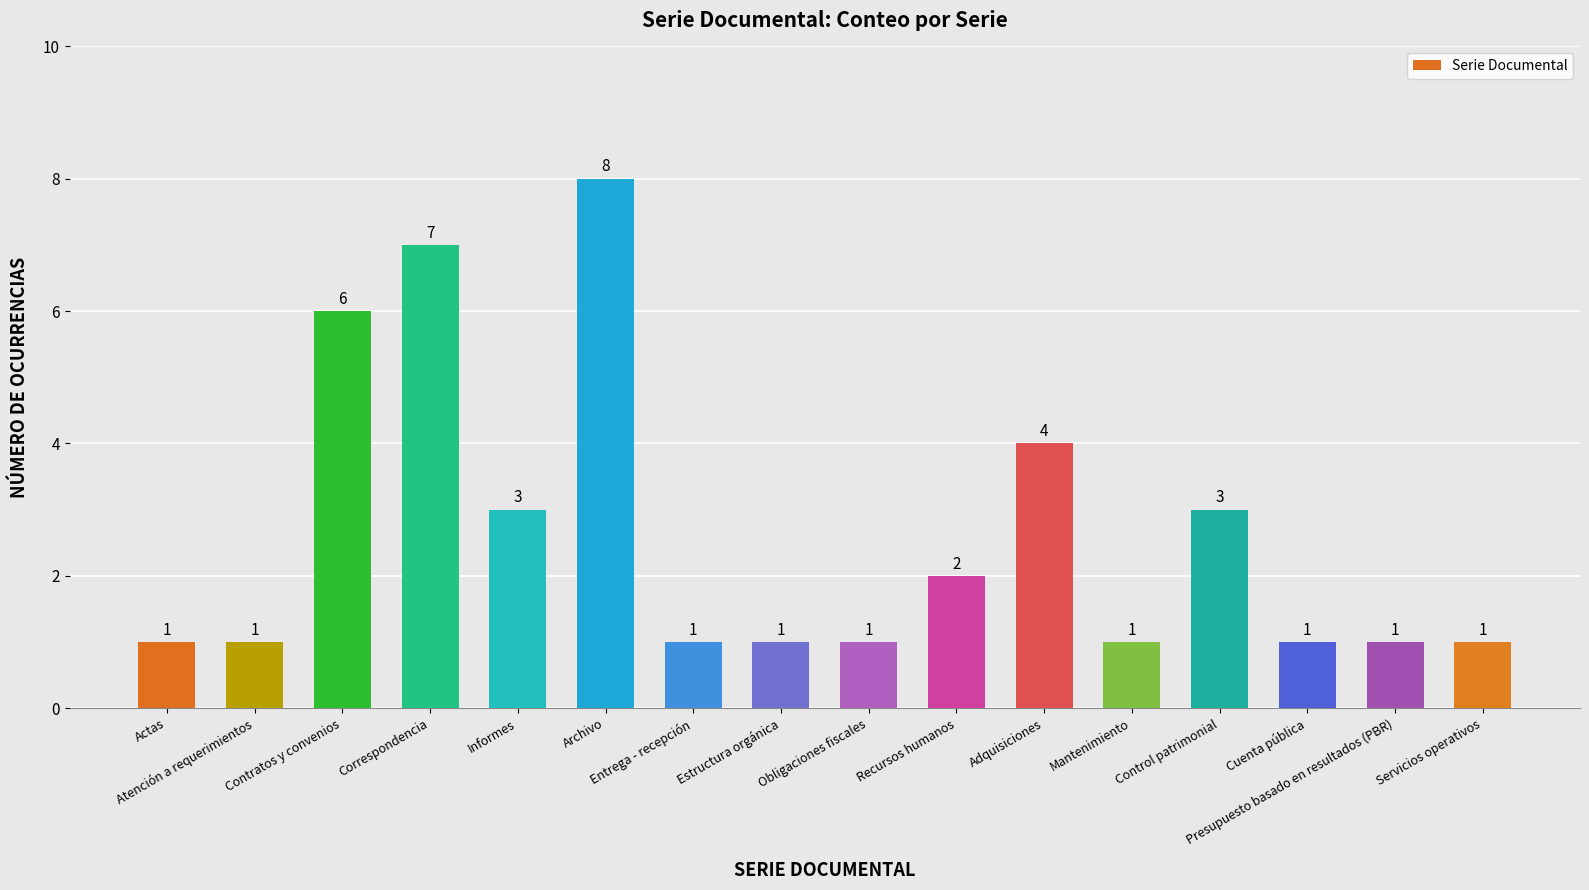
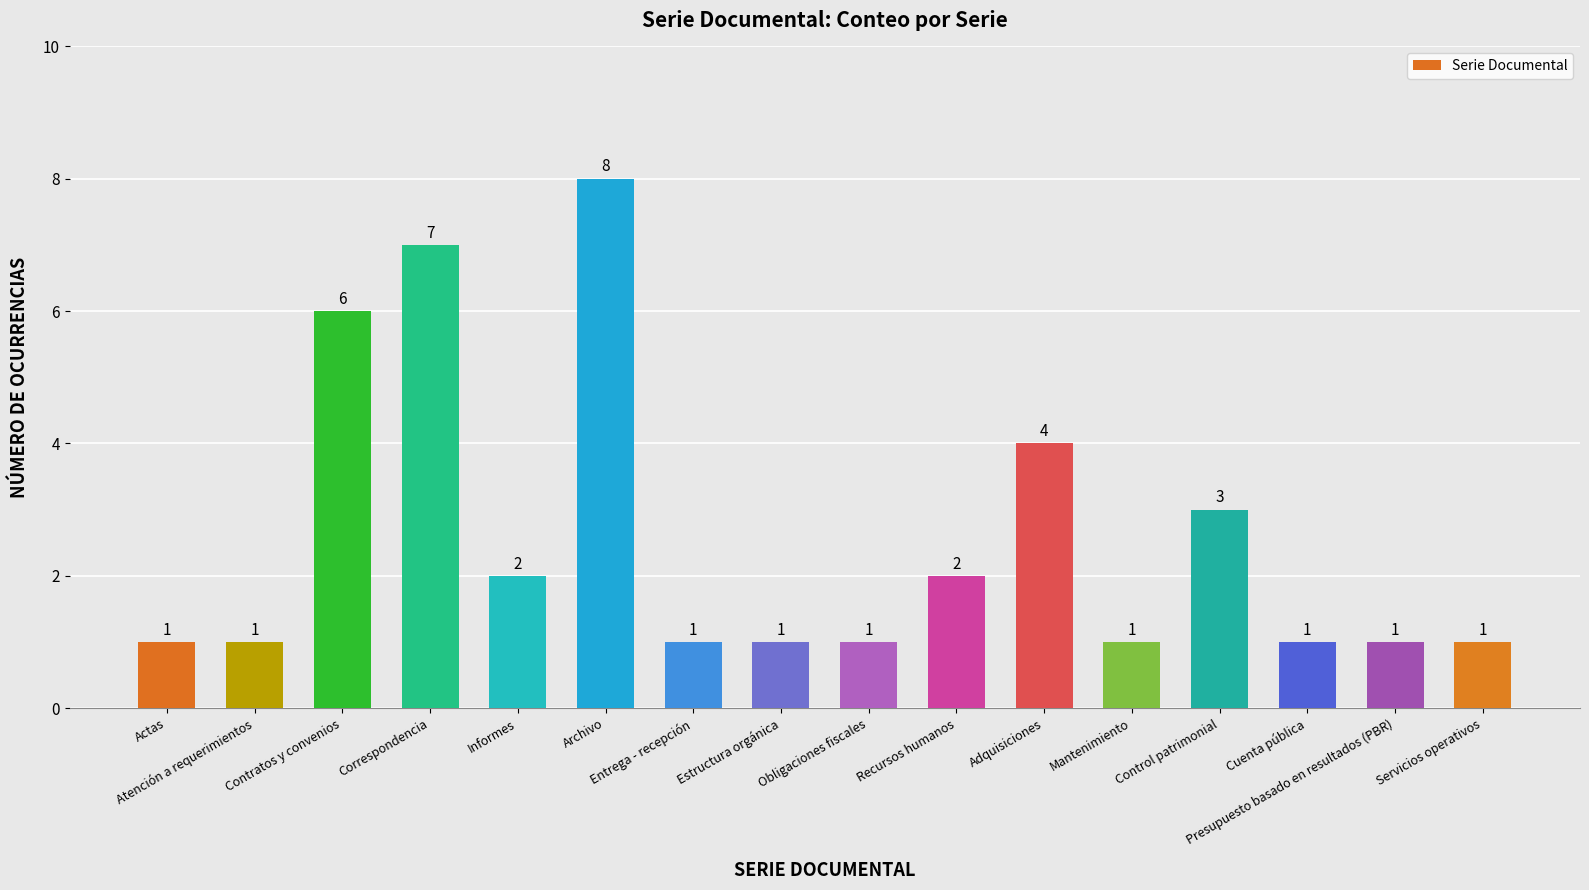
  {
    "Actas": 1,
    "Atención a requerimientos": 1,
    "Contratos y convenios": 6,
    "Correspondencia": 7,
-   "Informes": 3,
+   "Informes": 2,
    "Archivo": 8,
    "Entrega - recepción": 1,
    "Estructura orgánica": 1,
    "Obligaciones fiscales": 1,
    "Recursos humanos": 2,
    "Adquisiciones": 4,
    "Mantenimiento": 1,
    "Control patrimonial": 3,
    "Cuenta pública": 1,
    "Presupuesto basado en resultados (PBR)": 1,
    "Servicios operativos": 1
  }
